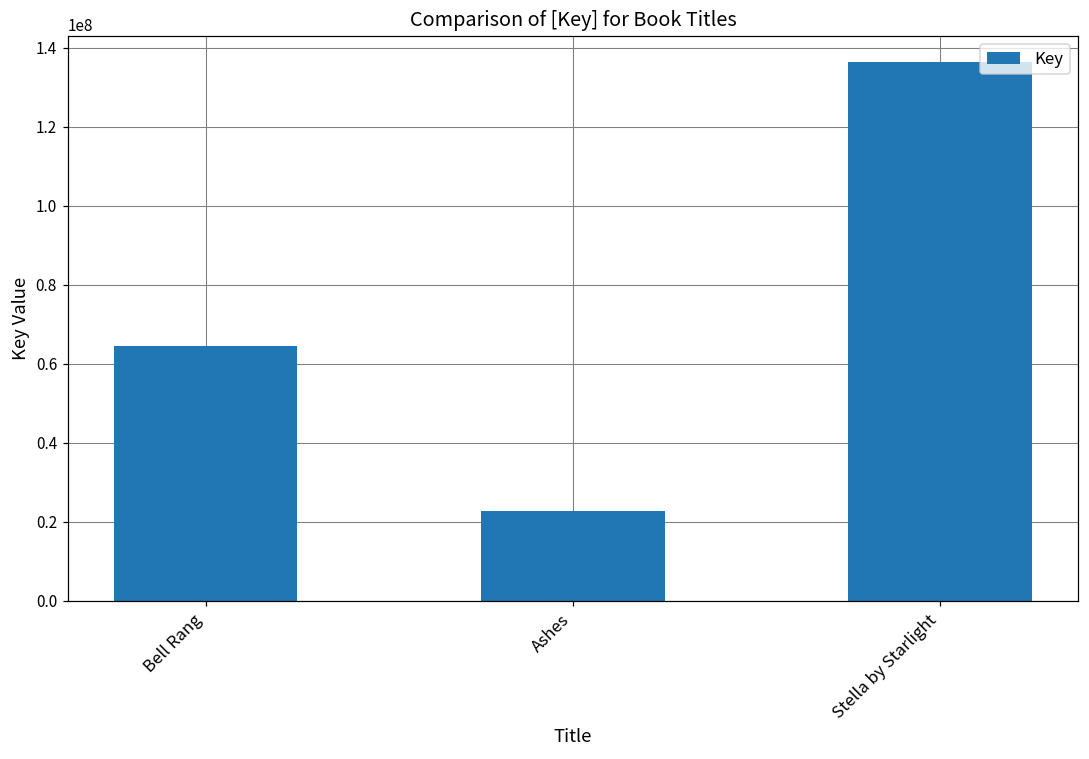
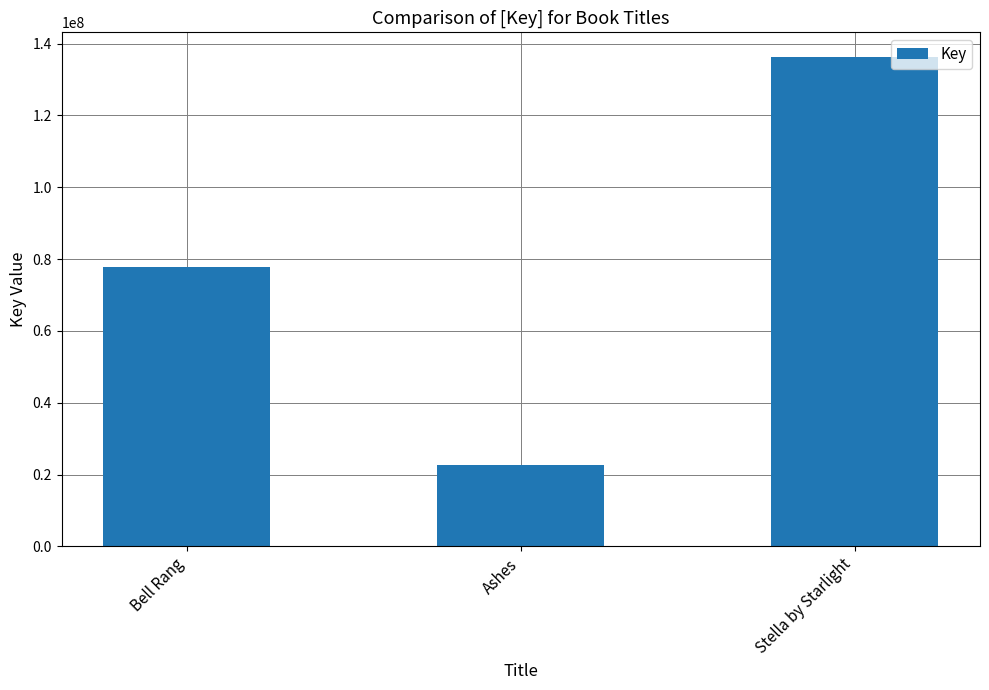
  {
-   "Bell Rang": 64000000,
+   "Bell Rang": 78000000,
    "Ashes": 23000000,
    "Stella by Starlight": 136000000
  }
